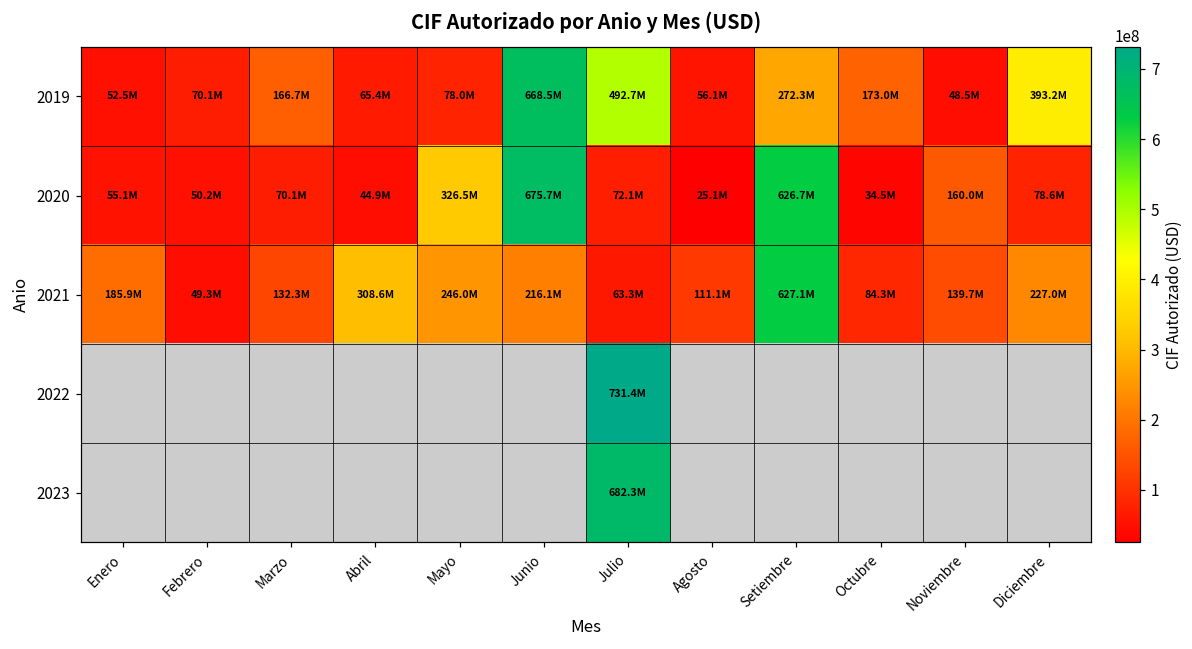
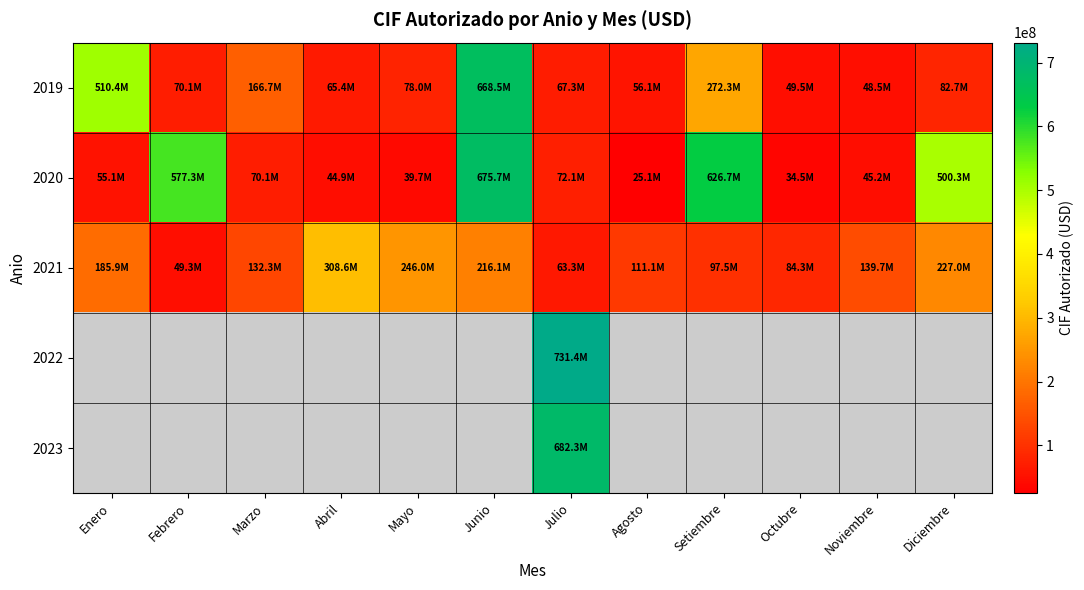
  {
    "2019": {
-     "Enero": "52.5M",
+     "Enero": "510.4M",
      "Febrero": "70.1M",
      "Marzo": "166.7M",
      "Abril": "65.4M",
      "Mayo": "78.0M",
      "Junio": "668.5M",
-     "Julio": "492.7M",
+     "Julio": "67.3M",
      "Agosto": "56.1M",
      "Setiembre": "272.3M",
-     "Octubre": "173.0M",
+     "Octubre": "49.5M",
      "Noviembre": "48.5M",
-     "Diciembre": "393.2M"
+     "Diciembre": "82.7M"
    },
    "2020": {
      "Enero": "55.1M",
-     "Febrero": "50.2M",
+     "Febrero": "577.3M",
      "Marzo": "70.1M",
      "Abril": "44.9M",
-     "Mayo": "326.5M",
+     "Mayo": "39.7M",
      "Junio": "675.7M",
      "Julio": "72.1M",
      "Agosto": "25.1M",
      "Setiembre": "626.7M",
      "Octubre": "34.5M",
-     "Noviembre": "160.0M",
-     "Diciembre": "78.6M"
+     "Noviembre": "45.2M",
+     "Diciembre": "500.3M"
    },
    "2021": {
      "Enero": "185.9M",
      "Febrero": "49.3M",
      "Marzo": "132.3M",
      "Abril": "308.6M",
      "Mayo": "246.0M",
      "Junio": "216.1M",
      "Julio": "63.3M",
      "Agosto": "111.1M",
-     "Setiembre": "627.1M",
+     "Setiembre": "97.5M",
      "Octubre": "84.3M",
      "Noviembre": "139.7M",
      "Diciembre": "227.0M"
    },
    "2022": {
      "Julio": "731.4M"
    },
    "2023": {
      "Julio": "682.3M"
    }
  }
